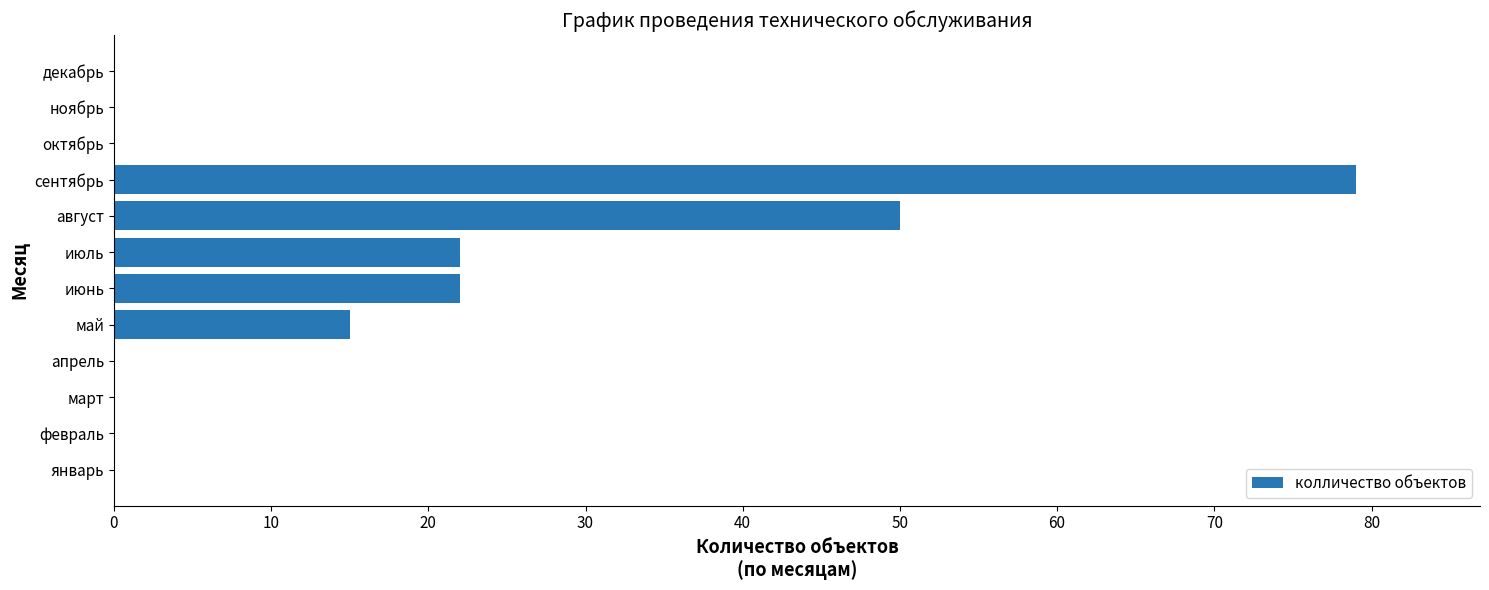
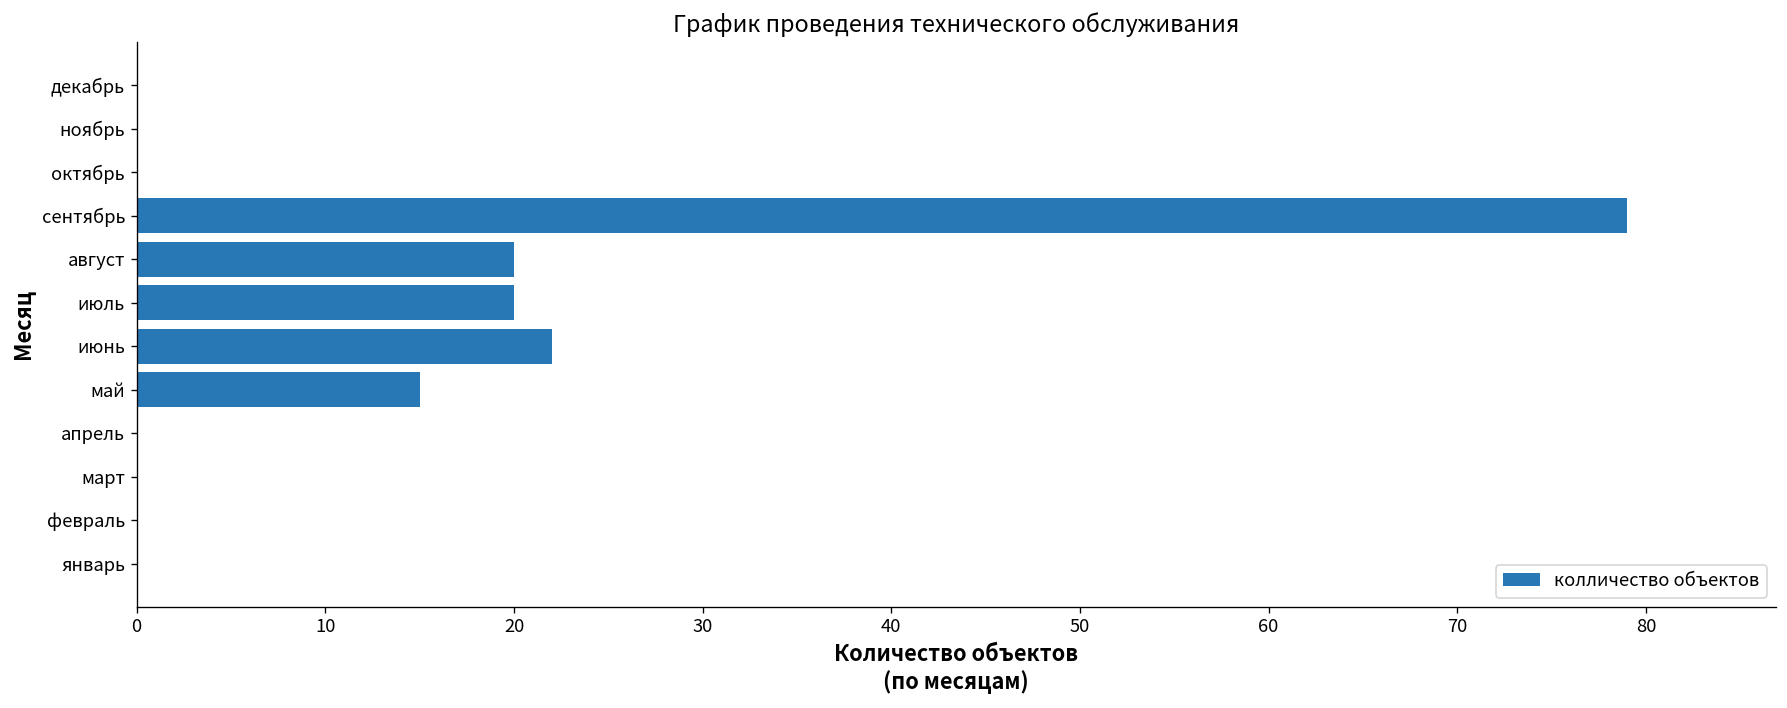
  {
    "декабрь": 0,
    "ноябрь": 0,
    "октябрь": 0,
    "сентябрь": 79,
-   "август": 50,
-   "июль": 22,
+   "август": 20,
+   "июль": 20,
    "июнь": 22,
    "май": 15,
    "апрель": 0,
    "март": 0,
    "февраль": 0,
    "январь": 0
  }
